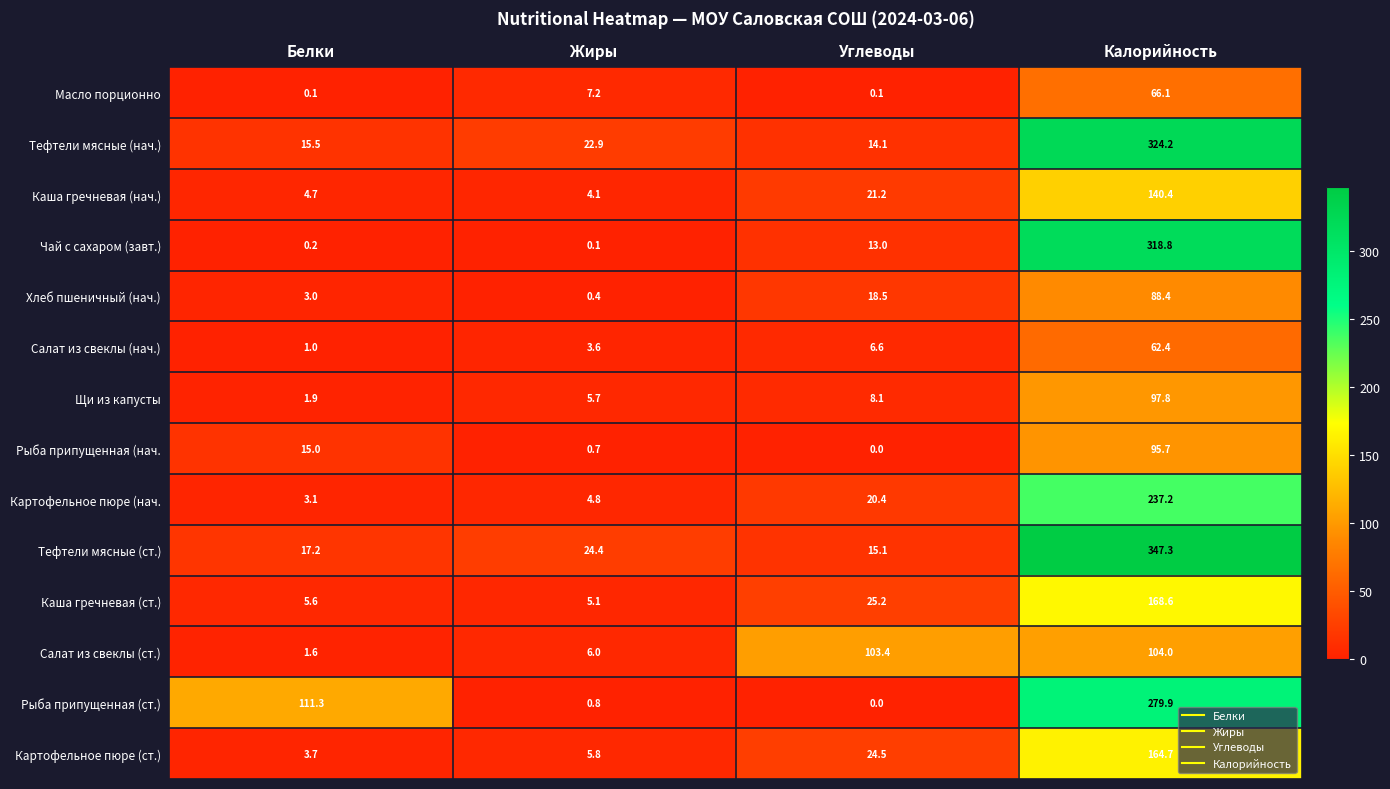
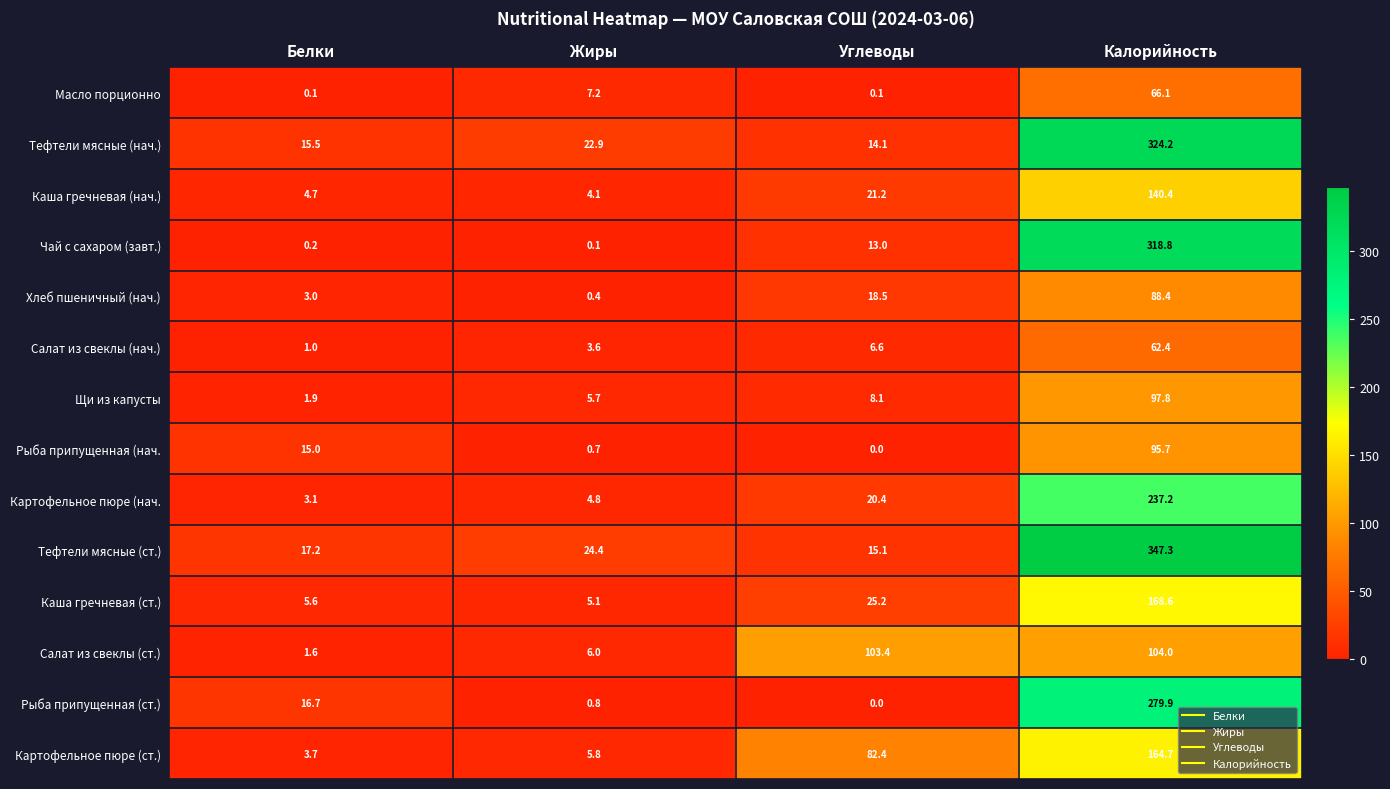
  {
    "Масло порционно": {
      "Белки": 0.1,
      "Жиры": 7.2,
      "Углеводы": 0.1,
      "Калорийность": 66.1
    },
    "Тефтели мясные (нач.)": {
      "Белки": 15.5,
      "Жиры": 22.9,
      "Углеводы": 14.1,
      "Калорийность": 324.2
    },
    "Каша гречневая (нач.)": {
      "Белки": 4.7,
      "Жиры": 4.1,
      "Углеводы": 21.2,
      "Калорийность": 140.4
    },
    "Чай с сахаром (завт.)": {
      "Белки": 0.2,
      "Жиры": 0.1,
      "Углеводы": 13.0,
      "Калорийность": 318.8
    },
    "Хлеб пшеничный (нач.)": {
      "Белки": 3.0,
      "Жиры": 0.4,
      "Углеводы": 18.5,
      "Калорийность": 88.4
    },
    "Салат из свеклы (нач.)": {
      "Белки": 1.0,
      "Жиры": 3.6,
      "Углеводы": 6.6,
      "Калорийность": 62.4
    },
    "Щи из капусты": {
      "Белки": 1.9,
      "Жиры": 5.7,
      "Углеводы": 8.1,
      "Калорийность": 97.8
    },
    "Рыба припущенная (нач.": {
      "Белки": 15.0,
      "Жиры": 0.7,
      "Углеводы": 0.0,
      "Калорийность": 95.7
    },
    "Картофельное пюре (нач.": {
      "Белки": 3.1,
      "Жиры": 4.8,
      "Углеводы": 20.4,
      "Калорийность": 237.2
    },
    "Тефтели мясные (ст.)": {
      "Белки": 17.2,
      "Жиры": 24.4,
      "Углеводы": 15.1,
      "Калорийность": 347.3
    },
    "Каша гречневая (ст.)": {
      "Белки": 5.6,
      "Жиры": 5.1,
      "Углеводы": 25.2,
      "Калорийность": 168.6
    },
    "Салат из свеклы (ст.)": {
      "Белки": 1.6,
      "Жиры": 6.0,
      "Углеводы": 103.4,
      "Калорийность": 104.0
    },
    "Рыба припущенная (ст.)": {
-     "Белки": 111.3,
+     "Белки": 16.7,
      "Жиры": 0.8,
      "Углеводы": 0.0,
      "Калорийность": 279.9
    },
    "Картофельное пюре (ст.)": {
      "Белки": 3.7,
      "Жиры": 5.8,
-     "Углеводы": 24.5,
+     "Углеводы": 82.4,
      "Калорийность": 164.7
    }
  }
